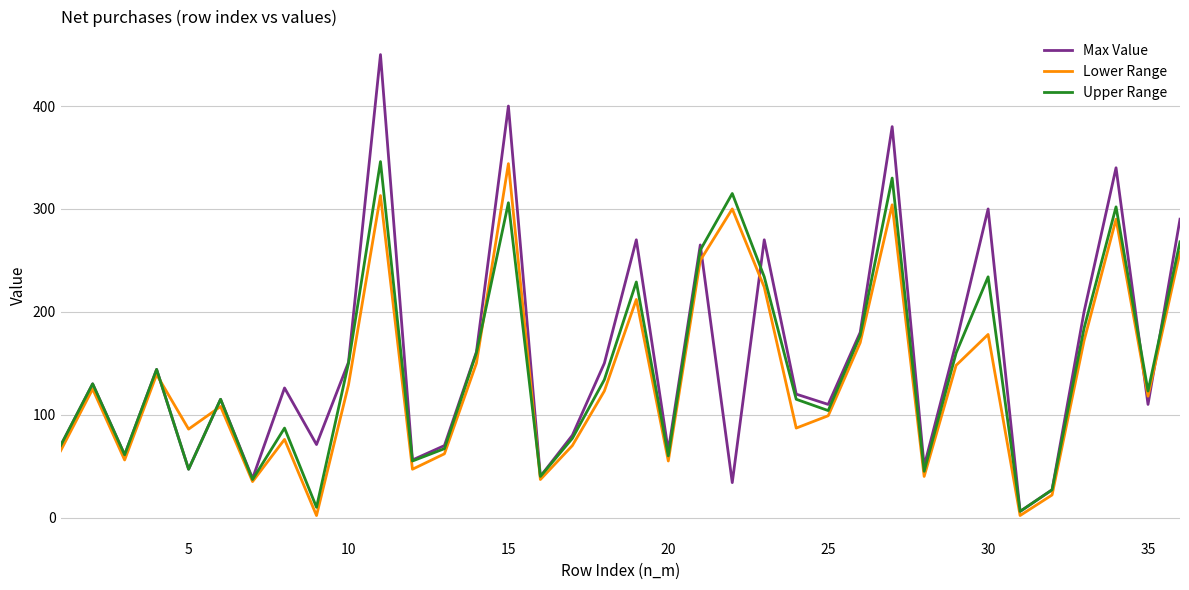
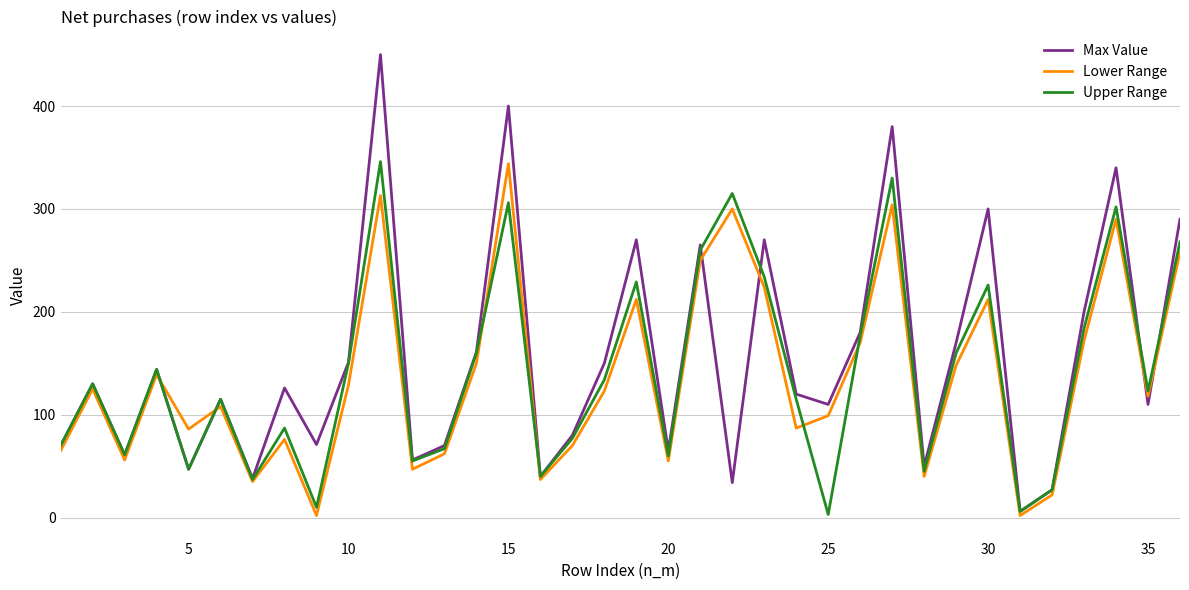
  {
    "Max Value": {
      "15": 400,
      "20": 65,
      "25": 110,
      "30": 300,
      "35": 110
    },
    "Lower Range": {
      "5": 86,
      "10": 129,
      "15": 344,
      "20": 55,
      "25": 99,
-     "30": 178,
+     "30": 212,
      "35": 118
    },
    "Upper Range": {
      "15": 306,
      "20": 60,
-     "25": 104,
-     "30": 234,
+     "25": 3,
+     "30": 226,
      "35": 123
    }
  }
